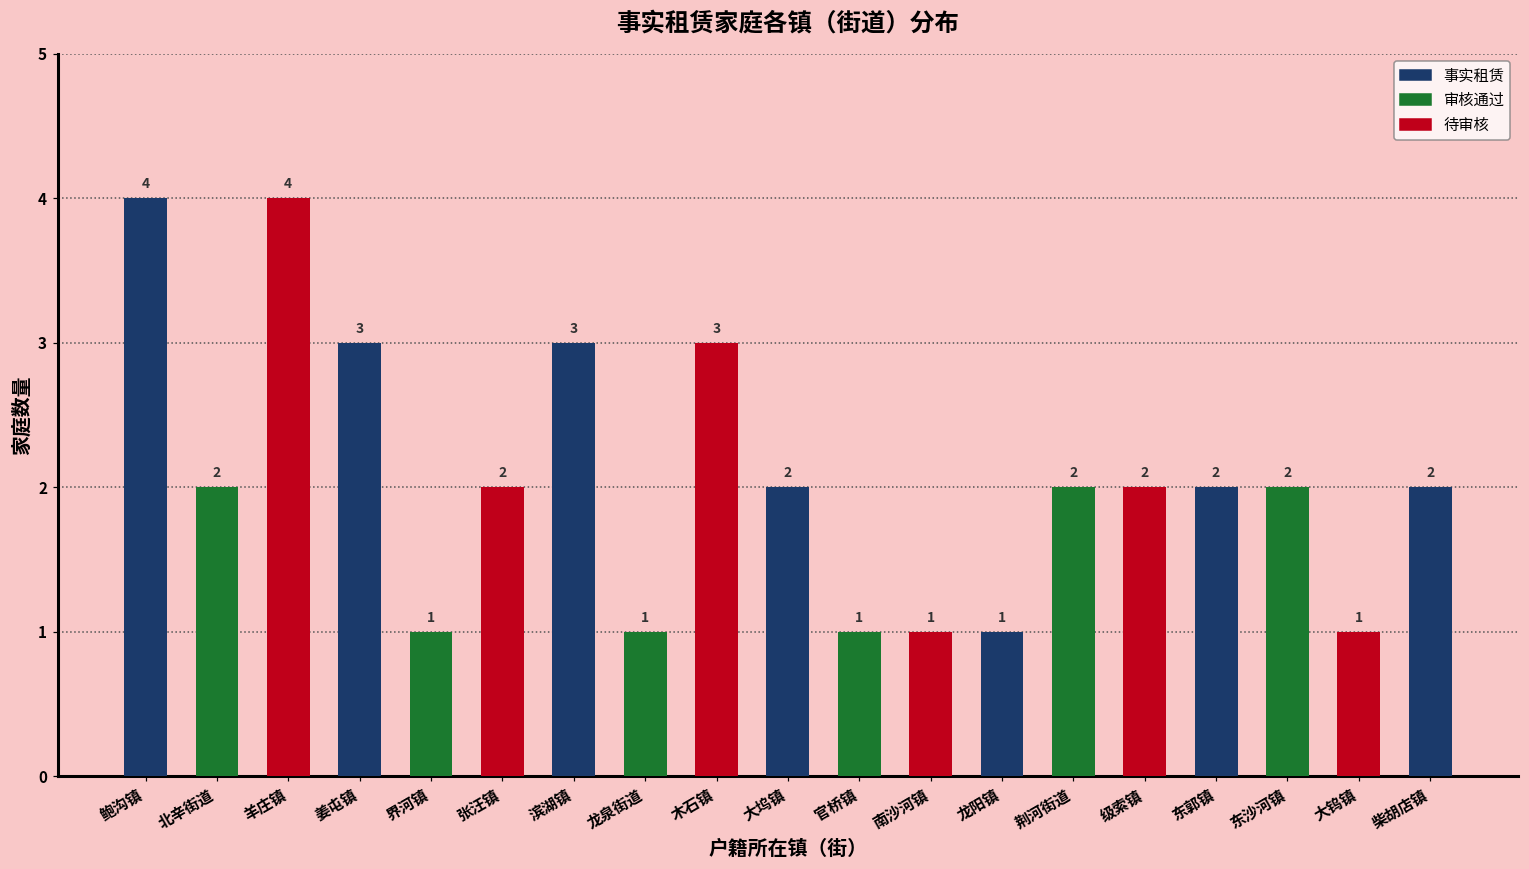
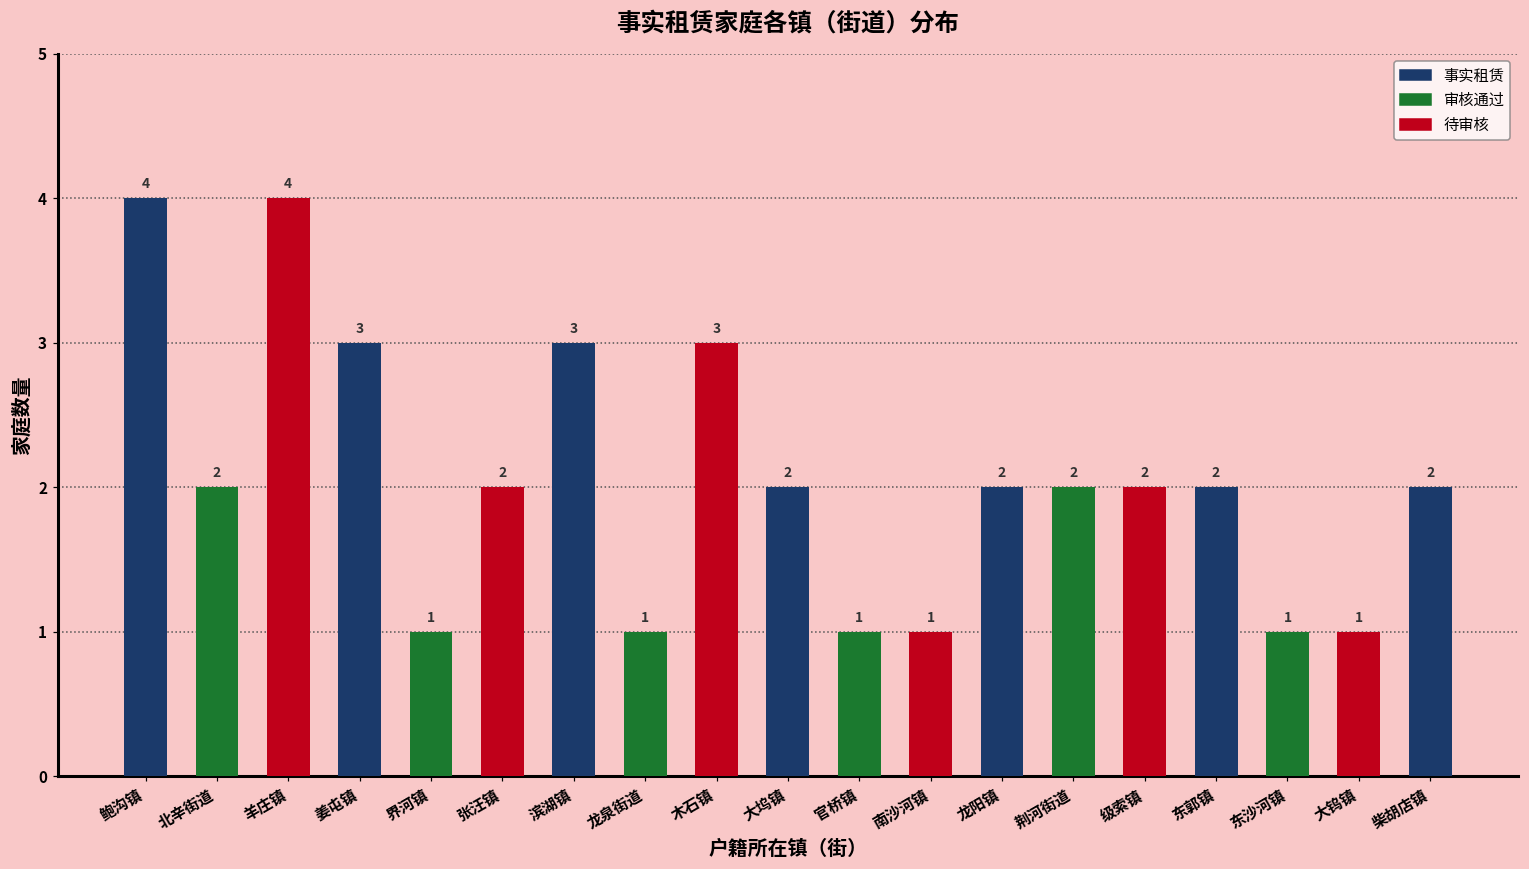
  {
    "鲍沟镇": 4,
    "北辛街道": 2,
    "羊庄镇": 4,
    "姜屯镇": 3,
    "界河镇": 1,
    "张汪镇": 2,
    "滨湖镇": 3,
    "龙泉街道": 1,
    "木石镇": 3,
    "大坞镇": 2,
    "官桥镇": 1,
    "南沙河镇": 1,
-   "龙阳镇": 1,
+   "龙阳镇": 2,
    "荆河街道": 2,
    "级索镇": 2,
    "东郭镇": 2,
-   "东沙河镇": 2,
+   "东沙河镇": 1,
    "大钨镇": 1,
    "柴胡店镇": 2
  }
